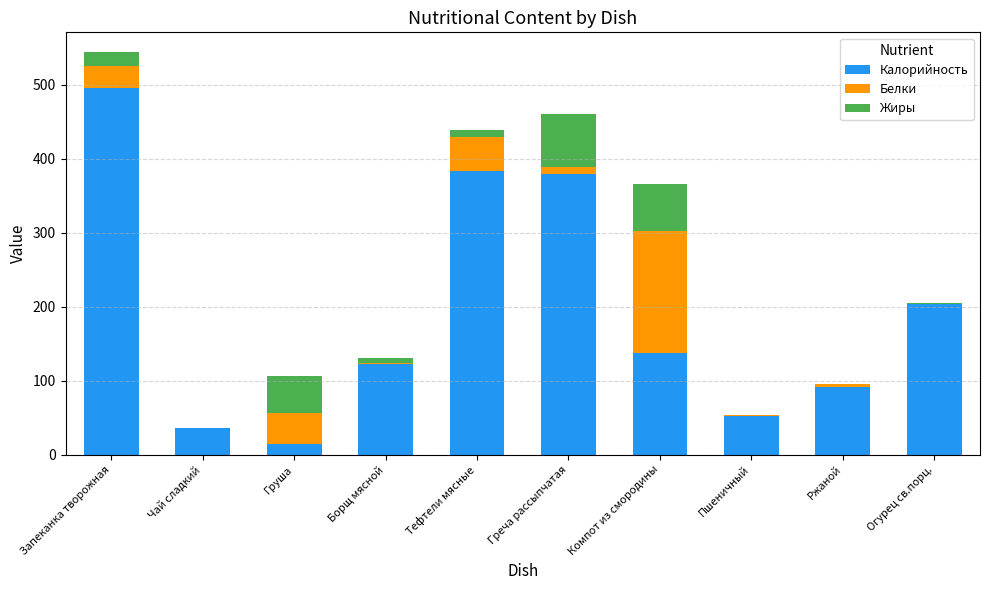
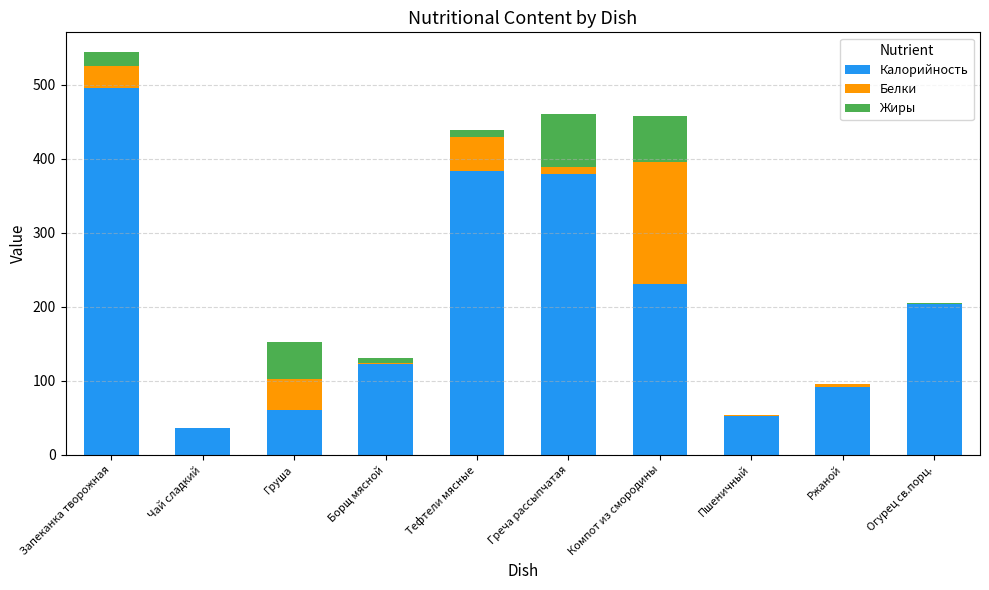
  {
    "Калорийность": {
      "Запеканка творожная": 500,
      "Чай сладкий": 40,
-     "Груша": 20,
+     "Груша": 60,
      "Борщ мясной": 120,
      "Тефтели мясные": 380,
      "Греча рассыпчатая": 380,
-     "Компот из смородины": 140,
+     "Компот из смородины": 230,
      "Пшеничный": 50,
      "Ржаной": 90,
      "Огурец св.порц.": 200
    },
    "Белки": {
      "Запеканка творожная": 30,
      "Груша": 40,
      "Тефтели мясные": 50,
      "Греча рассыпчатая": 10,
      "Компот из смородины": 160
    },
    "Жиры": {
      "Запеканка творожная": 20,
      "Груша": 50,
      "Борщ мясной": 10,
      "Тефтели мясные": 10,
      "Греча рассыпчатая": 70,
      "Компот из смородины": 60
    }
  }
